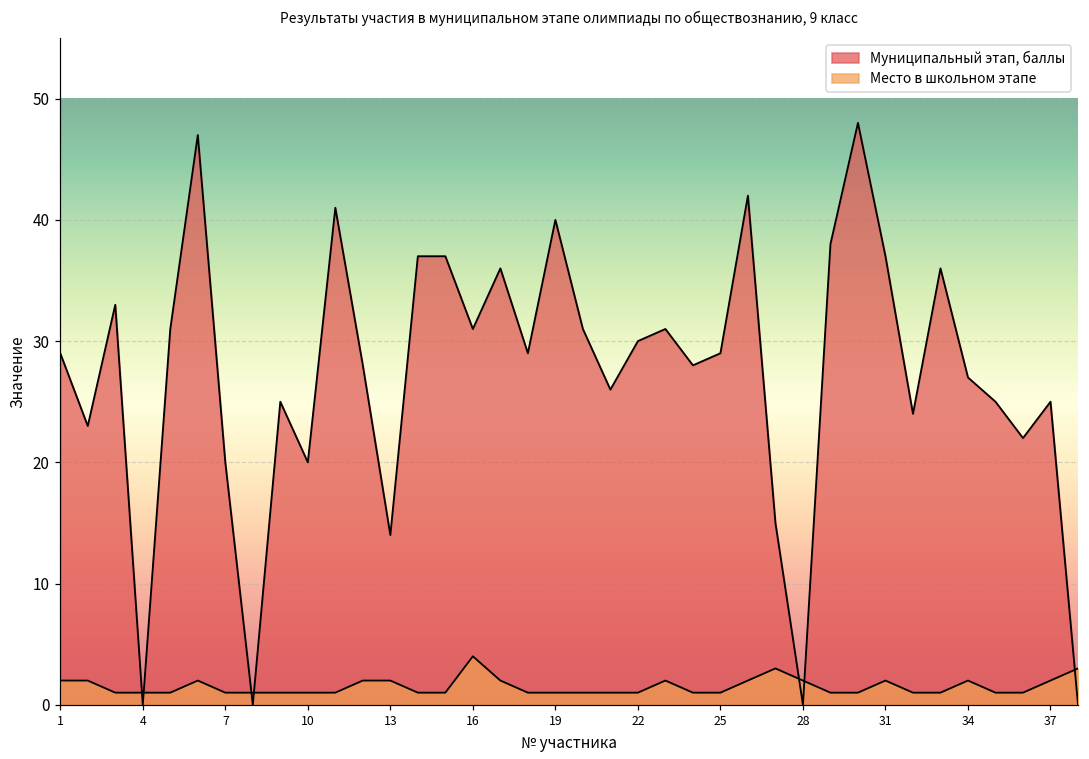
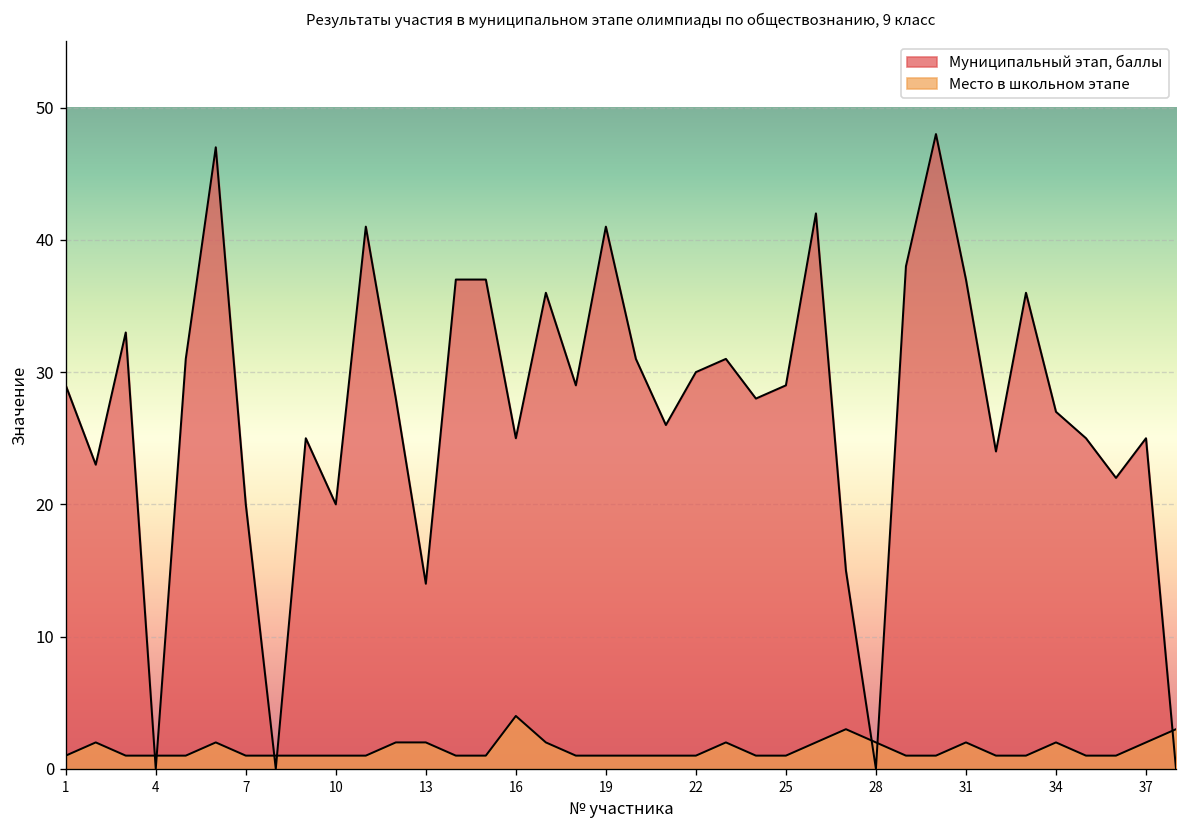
  {
    "Муниципальный этап, баллы": {
      "1": 29,
      "4": 0,
      "7": 20,
      "10": 20,
      "13": 14,
-     "16": 31,
-     "19": 40,
+     "16": 25,
+     "19": 41,
      "22": 30,
      "25": 29,
      "28": 0,
      "31": 37,
      "34": 27,
      "37": 25
    },
    "Место в школьном этапе": {
-     "1": 2,
+     "1": 1,
      "4": 1,
      "7": 1,
      "10": 1,
      "13": 2,
      "16": 4,
      "19": 1,
      "22": 1,
      "25": 1,
      "28": 2,
      "31": 2,
      "34": 2,
      "37": 2
    }
  }
